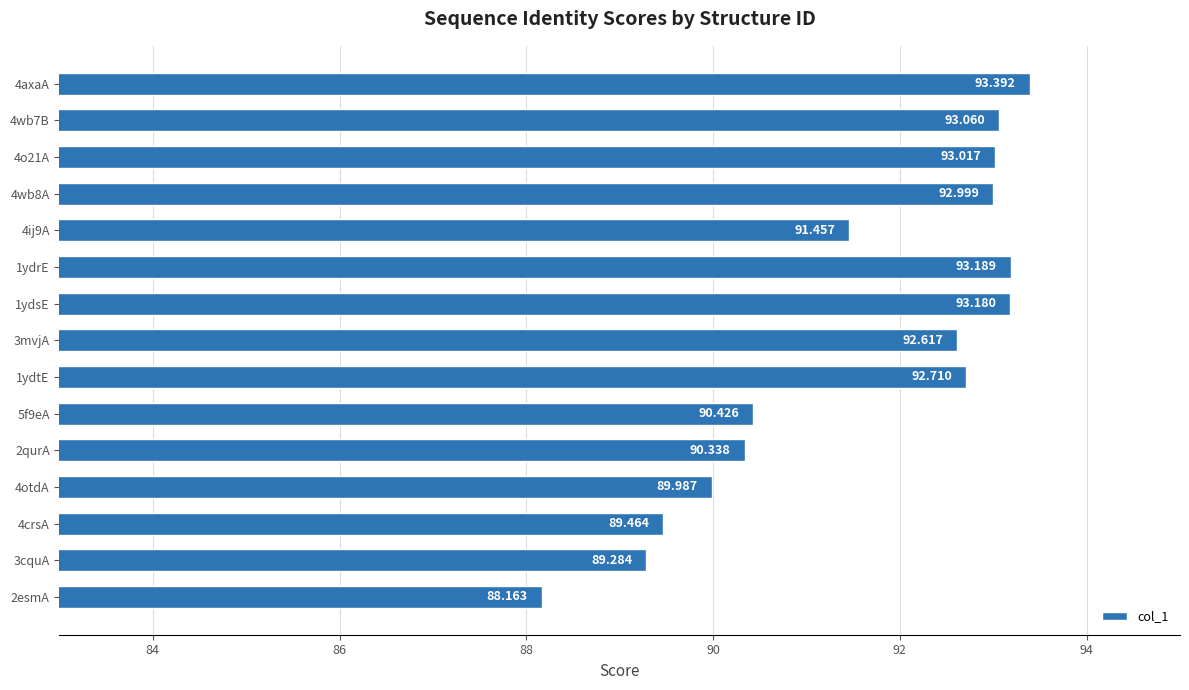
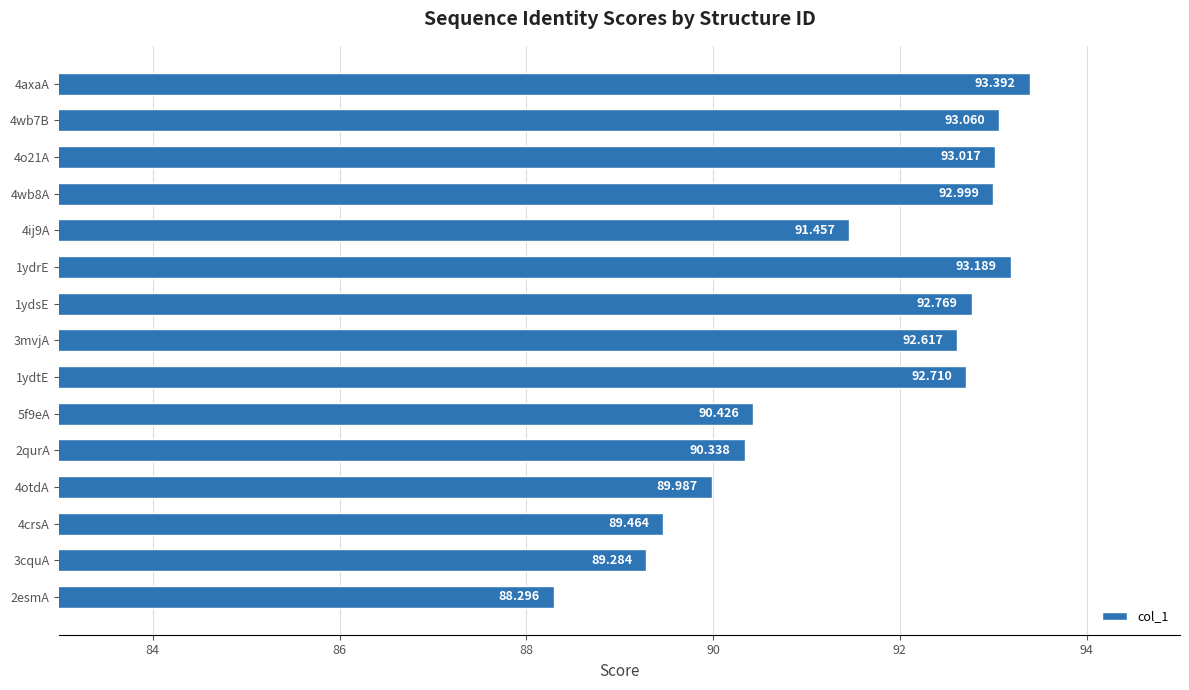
  {
    "4axaA": 93.392,
    "4wb7B": 93.060,
    "4o21A": 93.017,
    "4wb8A": 92.999,
    "4ij9A": 91.457,
    "1ydrE": 93.189,
-   "1ydsE": 93.180,
+   "1ydsE": 92.769,
    "3mvjA": 92.617,
    "1ydtE": 92.710,
    "5f9eA": 90.426,
    "2qurA": 90.338,
    "4otdA": 89.987,
    "4crsA": 89.464,
    "3cquA": 89.284,
-   "2esmA": 88.163
+   "2esmA": 88.296
  }
